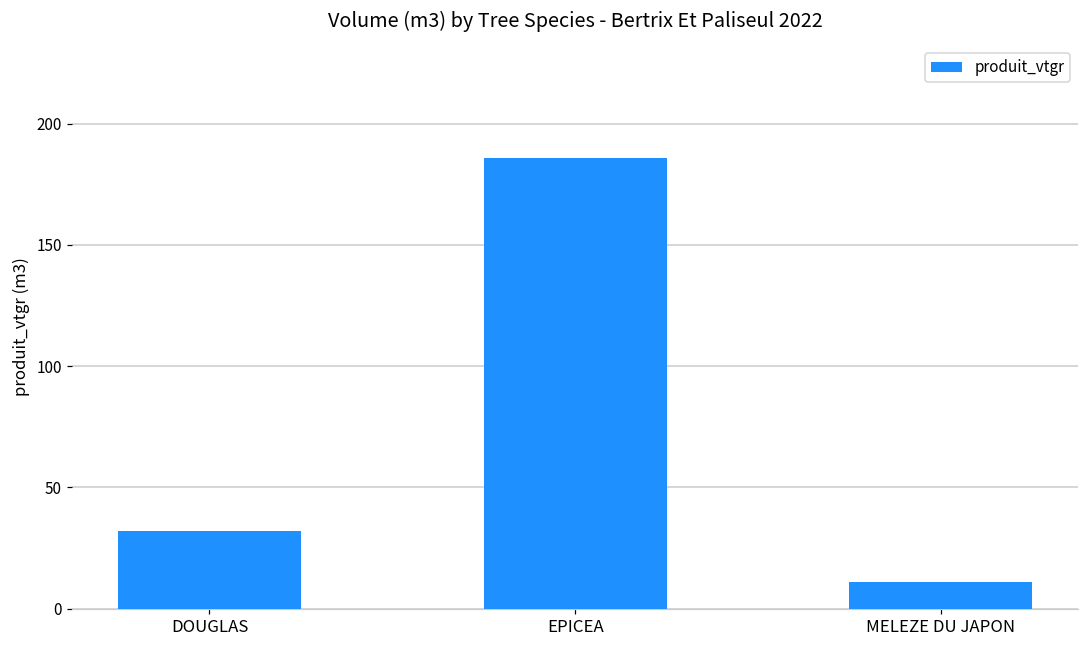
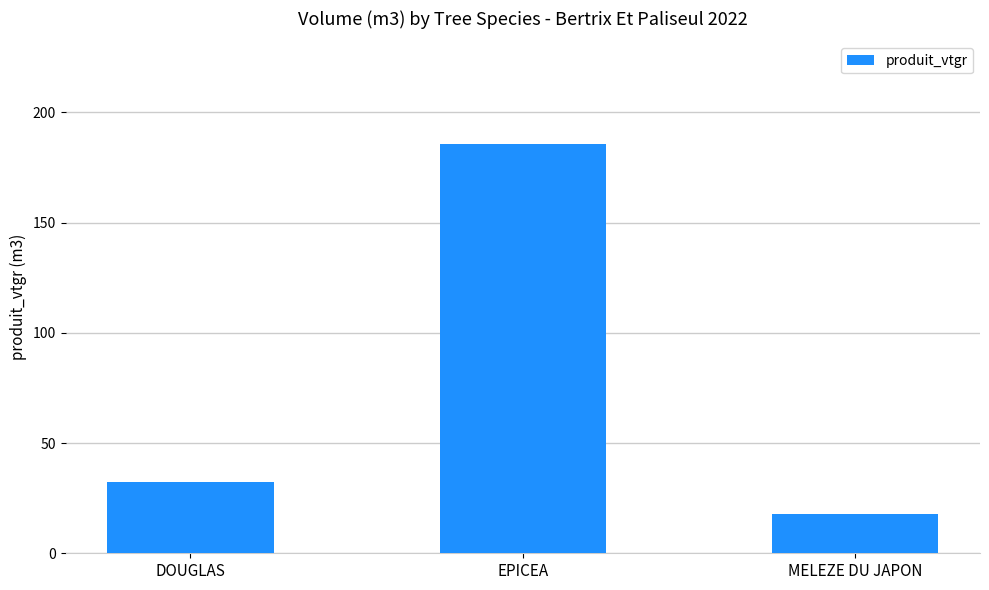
  {
    "DOUGLAS": 32,
    "EPICEA": 186,
-   "MELEZE DU JAPON": 11
+   "MELEZE DU JAPON": 18
  }
